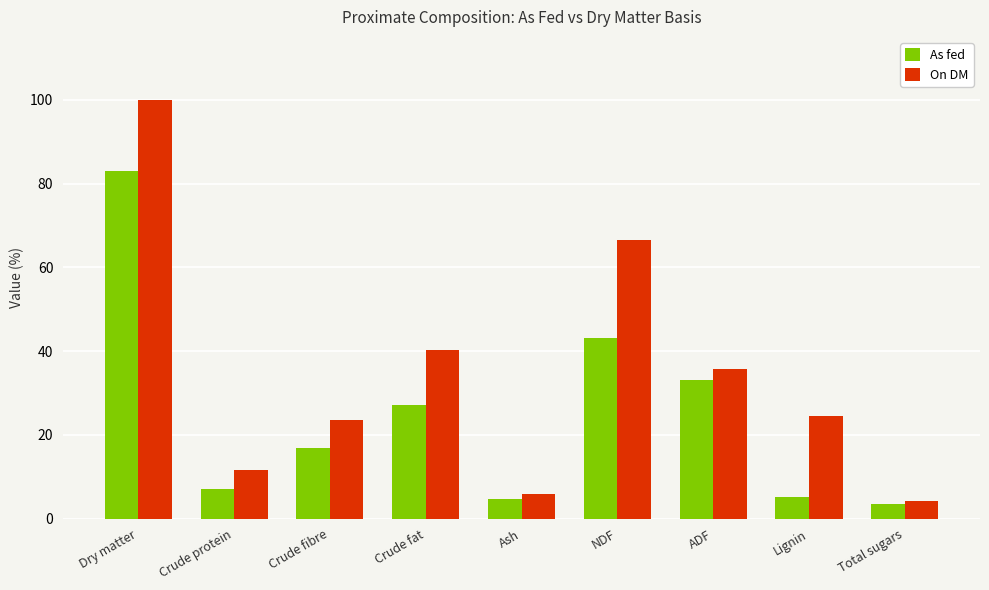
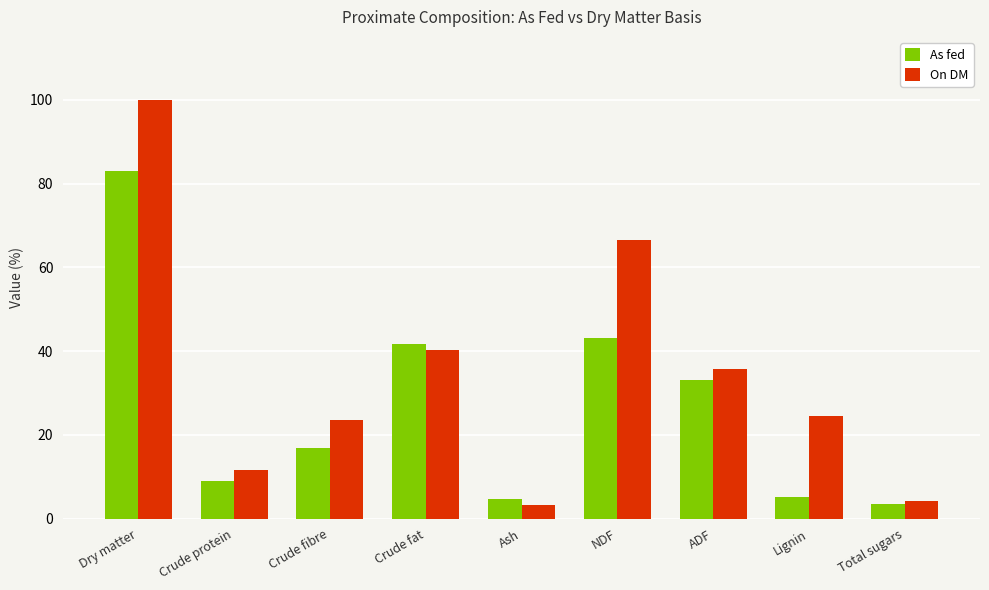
  {
    "As fed": {
      "Dry matter": 83,
-     "Crude protein": 7,
+     "Crude protein": 9,
      "Crude fibre": 17,
-     "Crude fat": 27,
+     "Crude fat": 42,
      "Ash": 5,
      "NDF": 43,
      "ADF": 33,
      "Lignin": 5,
      "Total sugars": 3
    },
    "On DM": {
      "Dry matter": 100,
      "Crude protein": 12,
      "Crude fibre": 24,
      "Crude fat": 40,
-     "Ash": 6,
+     "Ash": 3,
      "NDF": 67,
      "ADF": 36,
      "Lignin": 24,
      "Total sugars": 4
    }
  }
